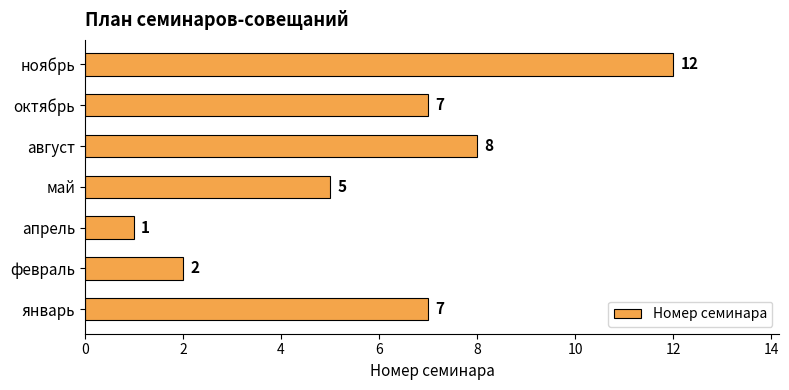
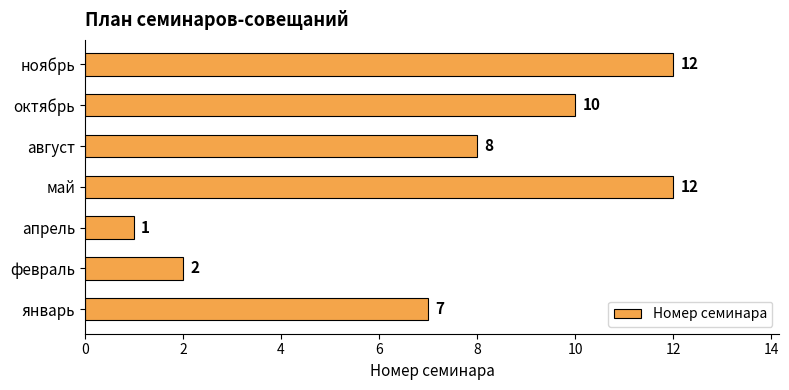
  {
    "ноябрь": 12,
-   "октябрь": 7,
+   "октябрь": 10,
    "август": 8,
-   "май": 5,
+   "май": 12,
    "апрель": 1,
    "февраль": 2,
    "январь": 7
  }
